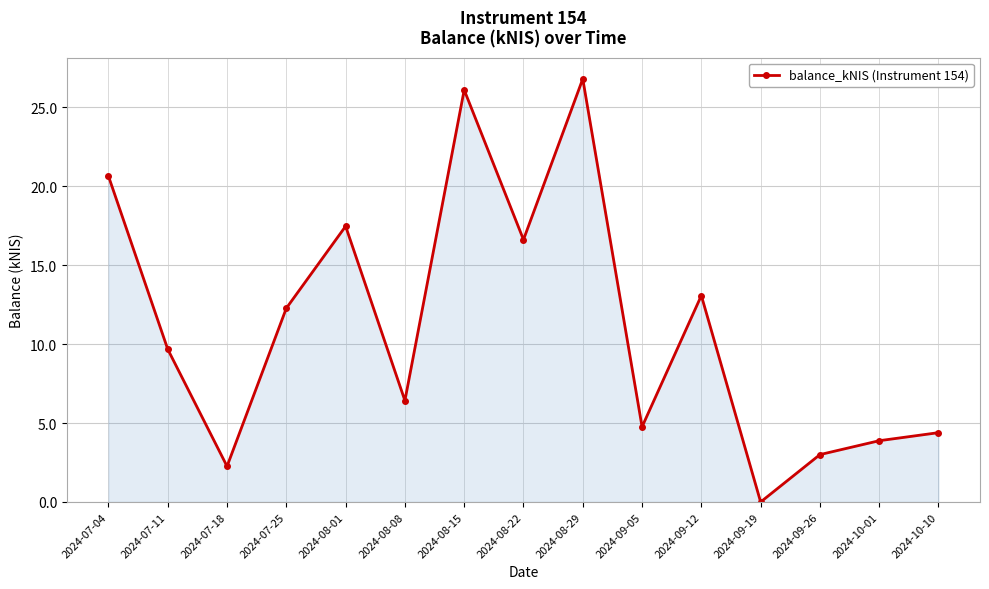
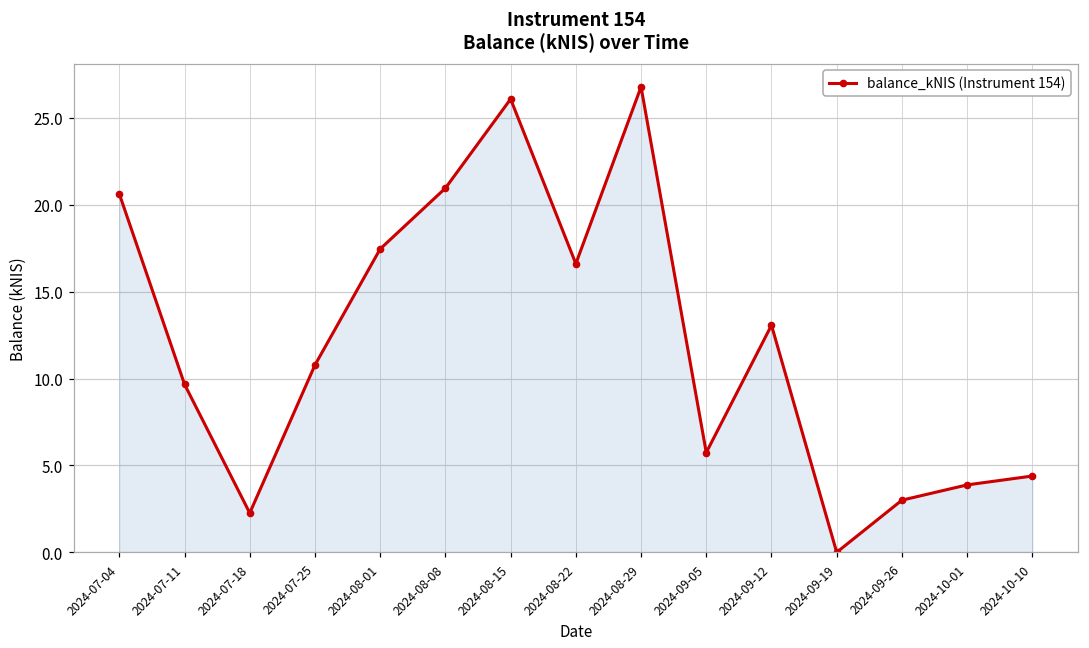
  {
    "2024-07-04": 20.6,
    "2024-07-11": 9.7,
    "2024-07-18": 2.3,
-   "2024-07-25": 12.3,
+   "2024-07-25": 10.8,
    "2024-08-01": 17.5,
-   "2024-08-08": 6.4,
+   "2024-08-08": 21.0,
    "2024-08-15": 26.1,
    "2024-08-22": 16.6,
    "2024-08-29": 26.8,
-   "2024-09-05": 4.8,
+   "2024-09-05": 5.7,
    "2024-09-12": 13.1,
    "2024-09-19": 0.0,
    "2024-09-26": 3.0,
    "2024-10-01": 3.9,
    "2024-10-10": 4.4
  }
